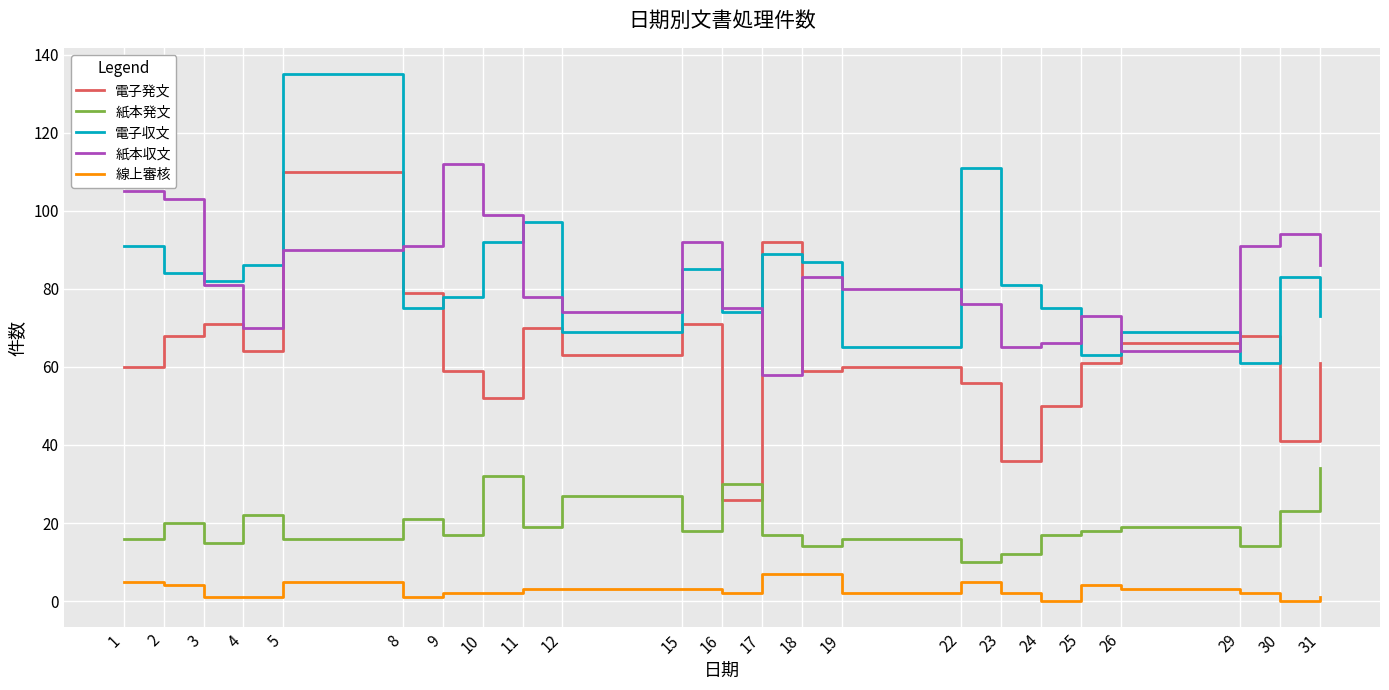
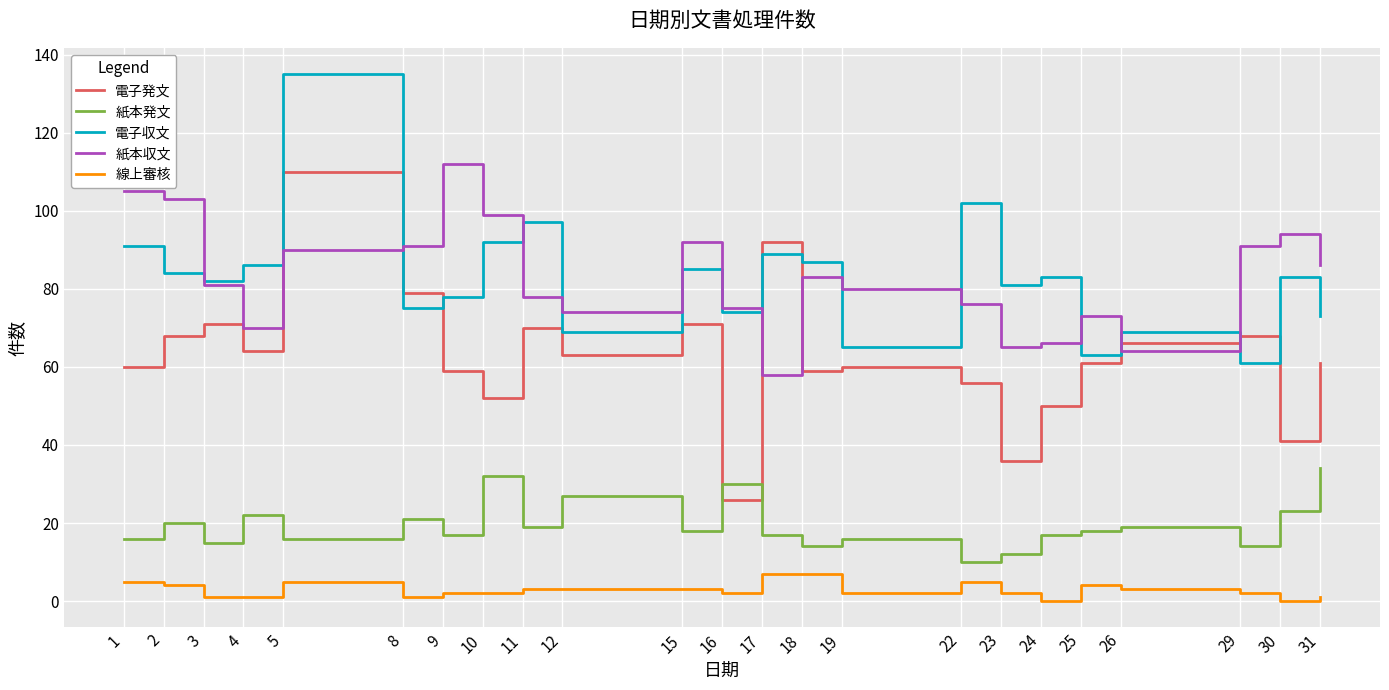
  {
    "電子発文": {
      "1": 60,
      "2": 68,
      "3": 71,
      "4": 64,
      "5": 110,
      "8": 79,
      "9": 59,
      "10": 52,
      "11": 70,
      "12": 63,
      "15": 71,
      "16": 26,
      "17": 92,
      "18": 59,
      "19": 60,
      "22": 56,
      "23": 36,
      "24": 50,
      "25": 61,
      "26": 66,
      "29": 68,
      "30": 41,
      "31": 61
    },
    "紙本発文": {
      "1": 16,
      "2": 20,
      "3": 15,
      "4": 22,
      "5": 16,
      "8": 21,
      "9": 17,
      "10": 32,
      "11": 19,
      "12": 27,
      "15": 18,
      "16": 30,
      "17": 17,
      "18": 14,
      "19": 16,
      "22": 10,
      "23": 12,
      "24": 17,
      "25": 18,
      "26": 19,
      "29": 14,
      "30": 23,
      "31": 34
    },
    "電子収文": {
      "1": 91,
      "2": 84,
      "3": 82,
      "4": 86,
      "5": 135,
      "8": 75,
      "9": 78,
      "10": 92,
      "11": 97,
      "12": 69,
      "15": 85,
      "16": 74,
      "17": 89,
      "18": 87,
      "19": 65,
-     "22": 111,
+     "22": 102,
      "23": 81,
-     "24": 75,
+     "24": 83,
      "25": 63,
      "26": 69,
      "29": 61,
      "30": 83,
      "31": 73
    },
    "紙本収文": {
      "1": 105,
      "2": 103,
      "3": 81,
      "4": 70,
      "5": 90,
      "8": 91,
      "9": 112,
      "10": 99,
      "11": 78,
      "12": 74,
      "15": 92,
      "16": 75,
      "17": 58,
      "18": 83,
      "19": 80,
      "22": 76,
      "23": 65,
      "24": 66,
      "25": 73,
      "26": 64,
      "29": 91,
      "30": 94,
      "31": 86
    },
    "線上審核": {
      "1": 5,
      "2": 4,
      "3": 1,
      "4": 1,
      "5": 5,
      "8": 1,
      "9": 2,
      "10": 2,
      "11": 3,
      "12": 3,
      "15": 3,
      "16": 2,
      "17": 7,
      "18": 7,
      "19": 2,
      "22": 5,
      "23": 2,
      "24": 0,
      "25": 4,
      "26": 3,
      "29": 2,
      "30": 0,
      "31": 1
    }
  }
